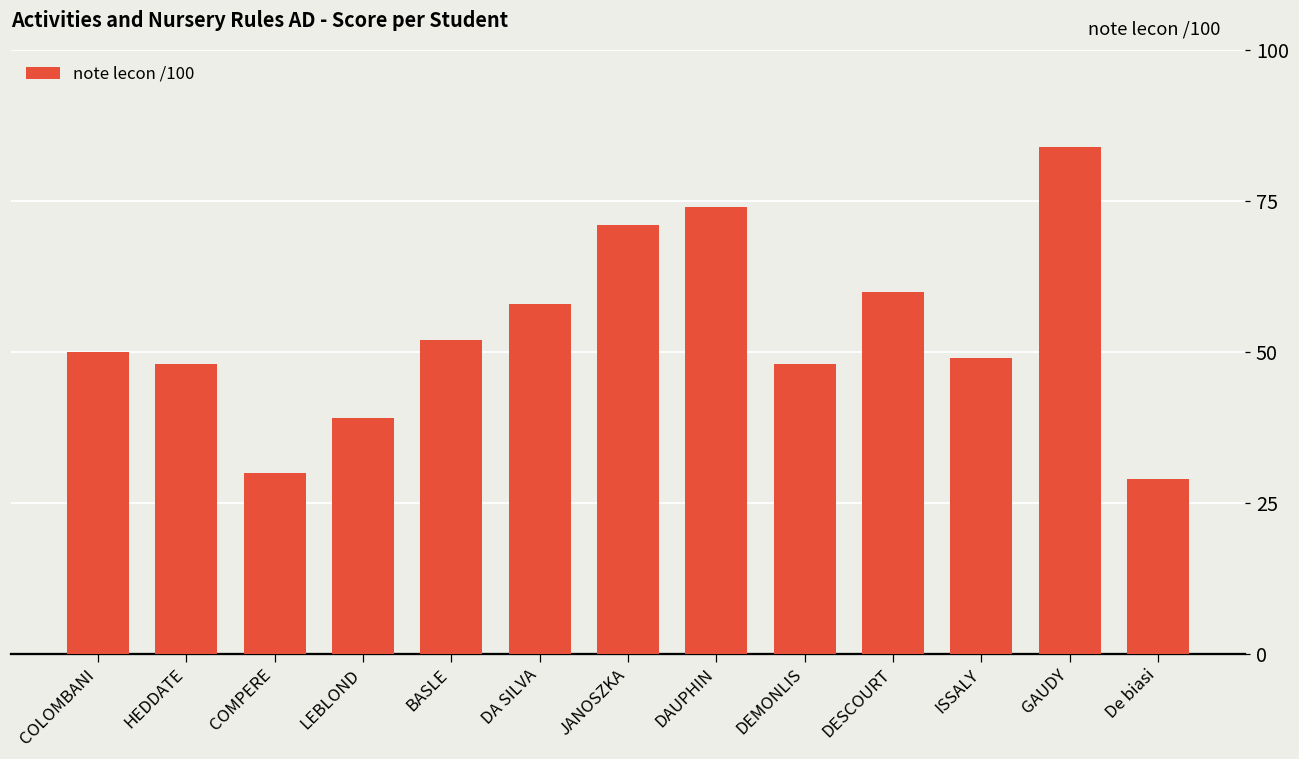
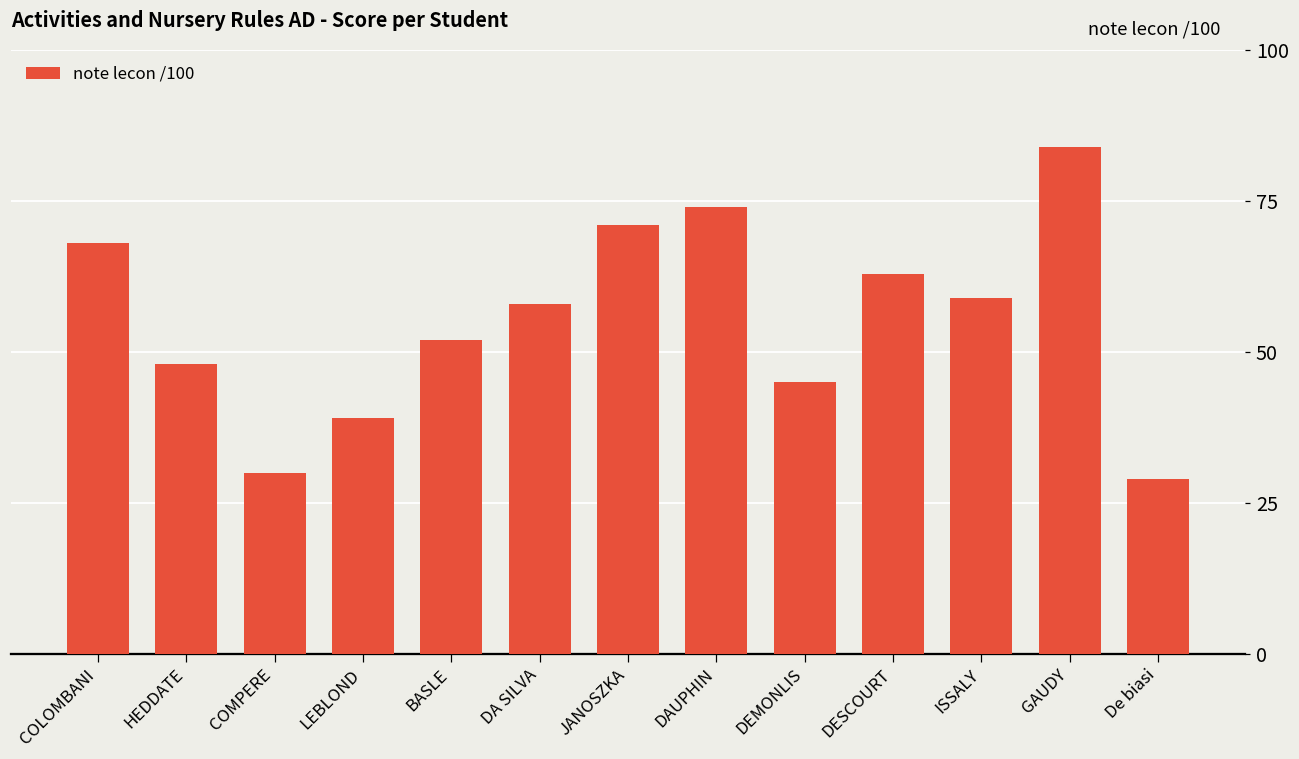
  {
-   "COLOMBANI": 50,
+   "COLOMBANI": 68,
    "HEDDATE": 48,
    "COMPERE": 30,
    "LEBLOND": 39,
    "BASLE": 52,
    "DA SILVA": 58,
    "JANOSZKA": 71,
    "DAUPHIN": 74,
-   "DEMONLIS": 48,
-   "DESCOURT": 60,
-   "ISSALY": 49,
+   "DEMONLIS": 45,
+   "DESCOURT": 63,
+   "ISSALY": 59,
    "GAUDY": 84,
    "De biasi": 29
  }
